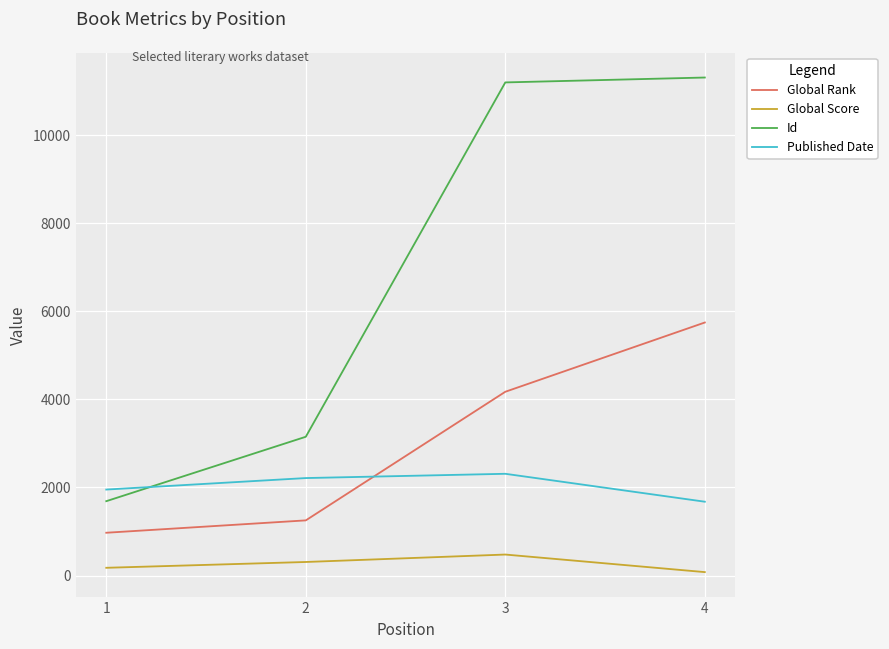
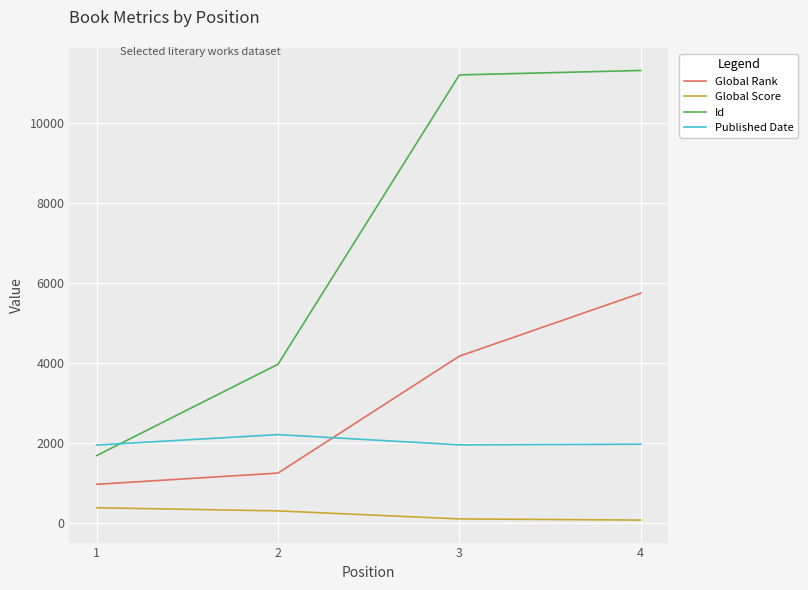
  {
    "Global Rank": {
      "1": 1000,
      "2": 1300,
      "3": 4200,
      "4": 5700
    },
    "Global Score": {
-     "1": 200,
+     "1": 400,
      "2": 300,
-     "3": 500,
+     "3": 100,
      "4": 100
    },
    "Id": {
      "1": 1700,
-     "2": 3200,
+     "2": 4000,
      "3": 11200,
      "4": 11300
    },
    "Published Date": {
      "1": 2000,
      "2": 2200,
-     "3": 2300,
-     "4": 1700
+     "3": 2000,
+     "4": 2000
    }
  }
